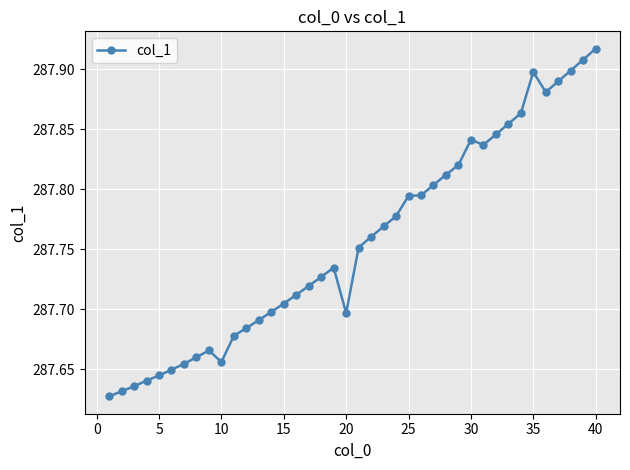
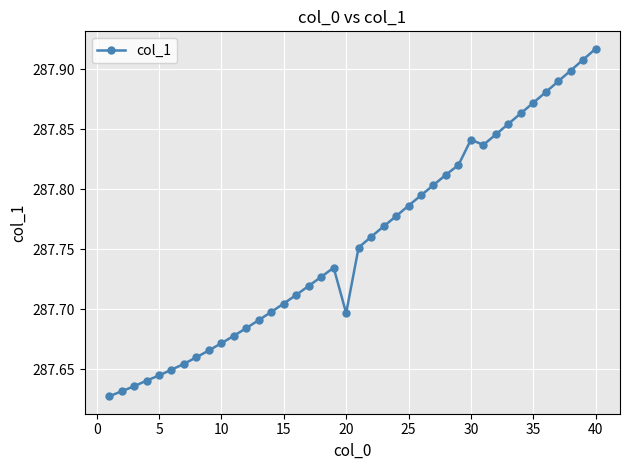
  {
    "5": 287.645,
-   "10": 287.656,
+   "10": 287.672,
    "15": 287.705,
    "20": 287.697,
-   "25": 287.795,
+   "25": 287.786,
    "30": 287.841,
-   "35": 287.898,
+   "35": 287.872,
    "40": 287.917
  }
